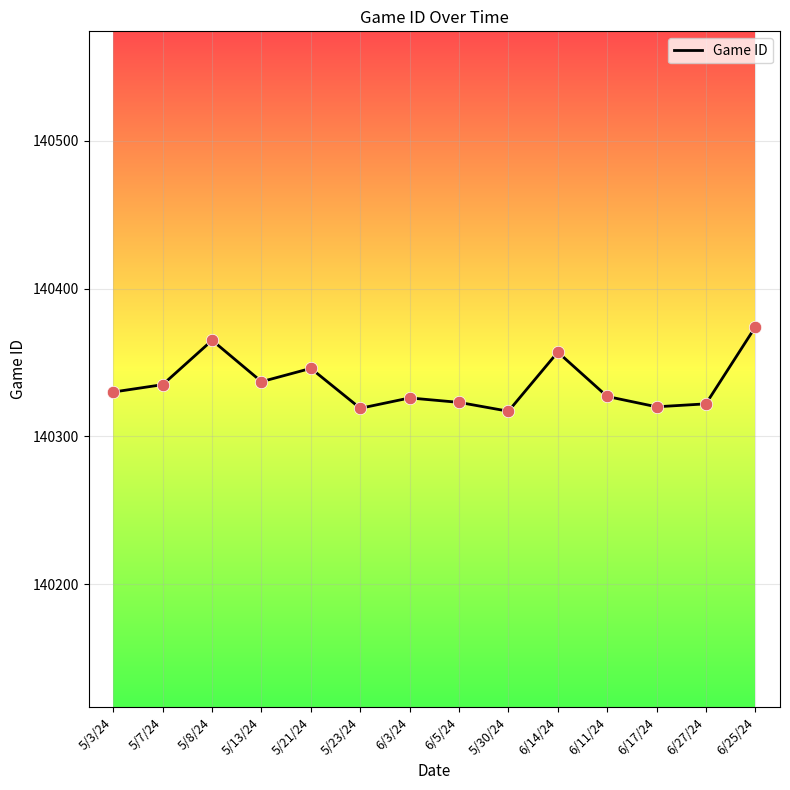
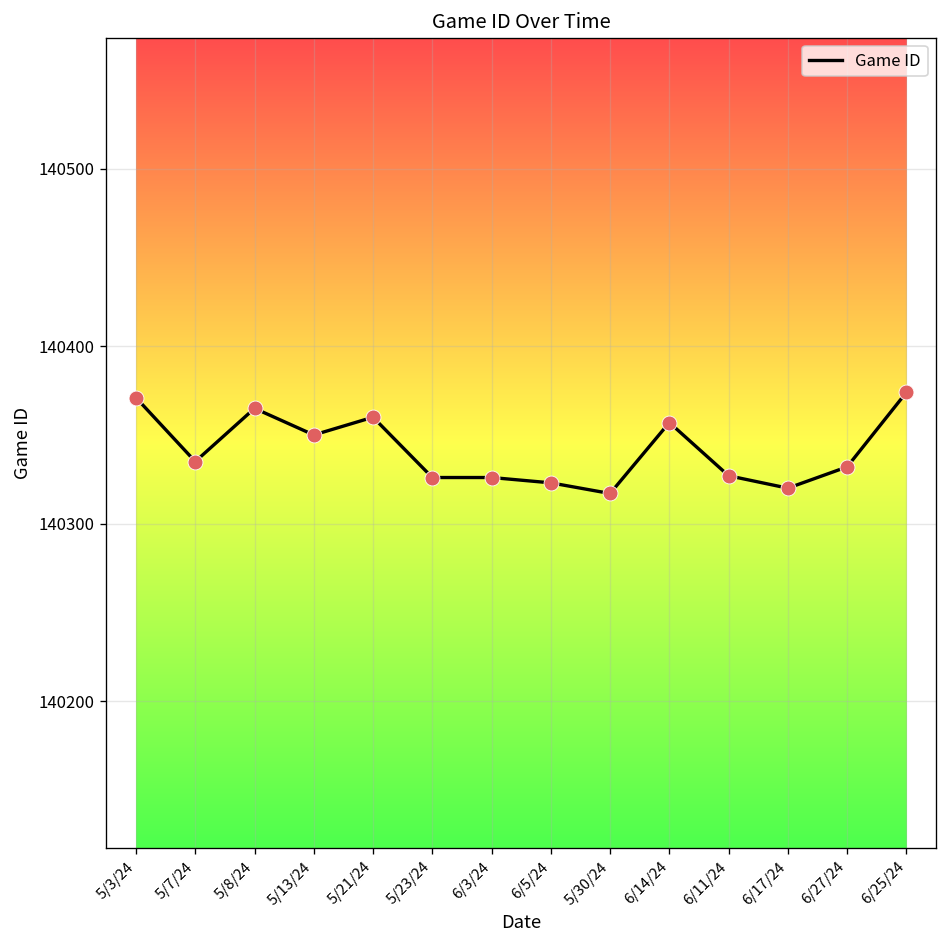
  {
-   "5/3/24": 140330,
+   "5/3/24": 140371,
    "5/7/24": 140335,
    "5/8/24": 140365,
-   "5/13/24": 140337,
-   "5/21/24": 140346,
-   "5/23/24": 140319,
+   "5/13/24": 140350,
+   "5/21/24": 140360,
+   "5/23/24": 140326,
    "6/3/24": 140326,
    "6/5/24": 140323,
    "5/30/24": 140317,
    "6/14/24": 140357,
    "6/11/24": 140327,
    "6/17/24": 140320,
-   "6/27/24": 140322,
+   "6/27/24": 140332,
    "6/25/24": 140374
  }
